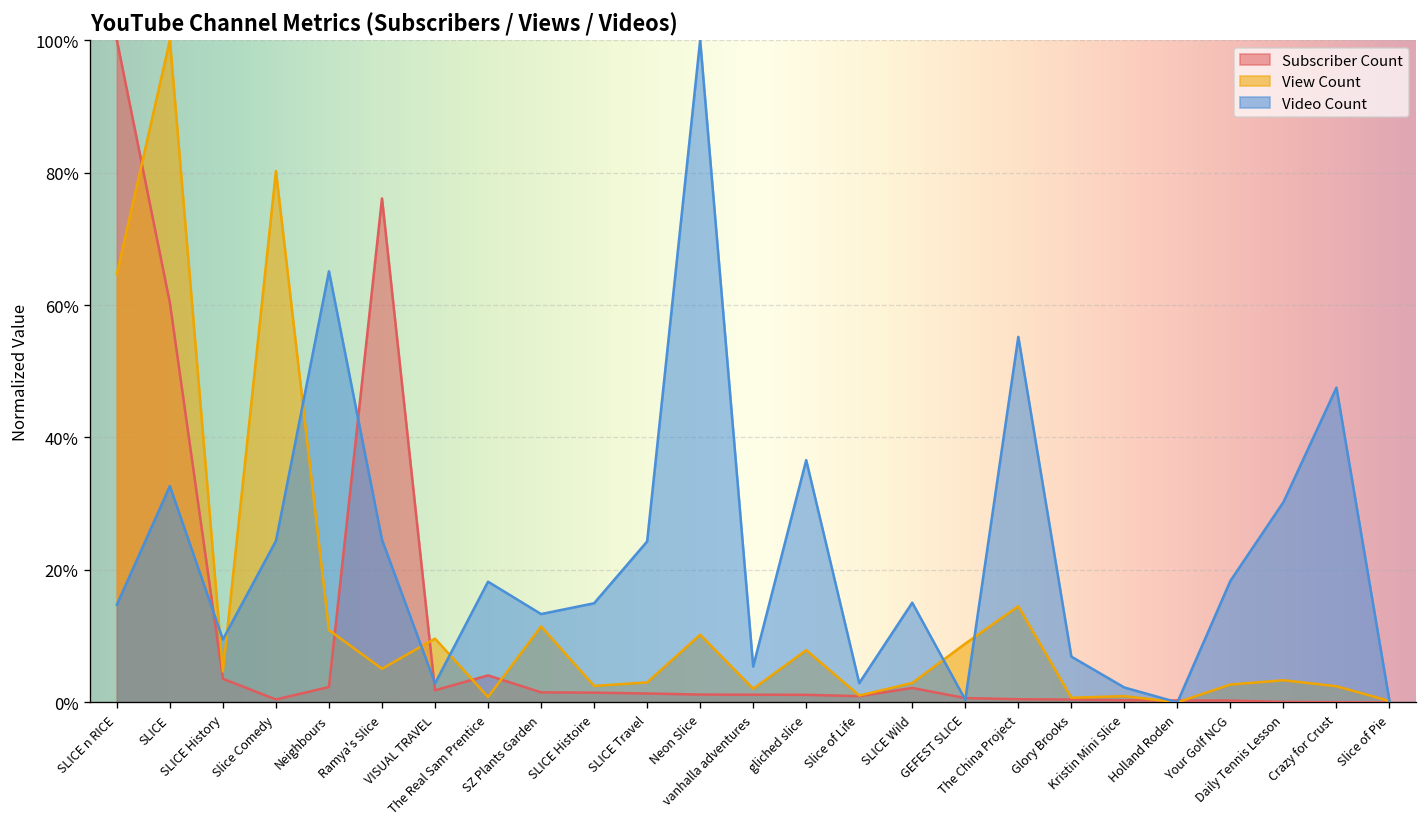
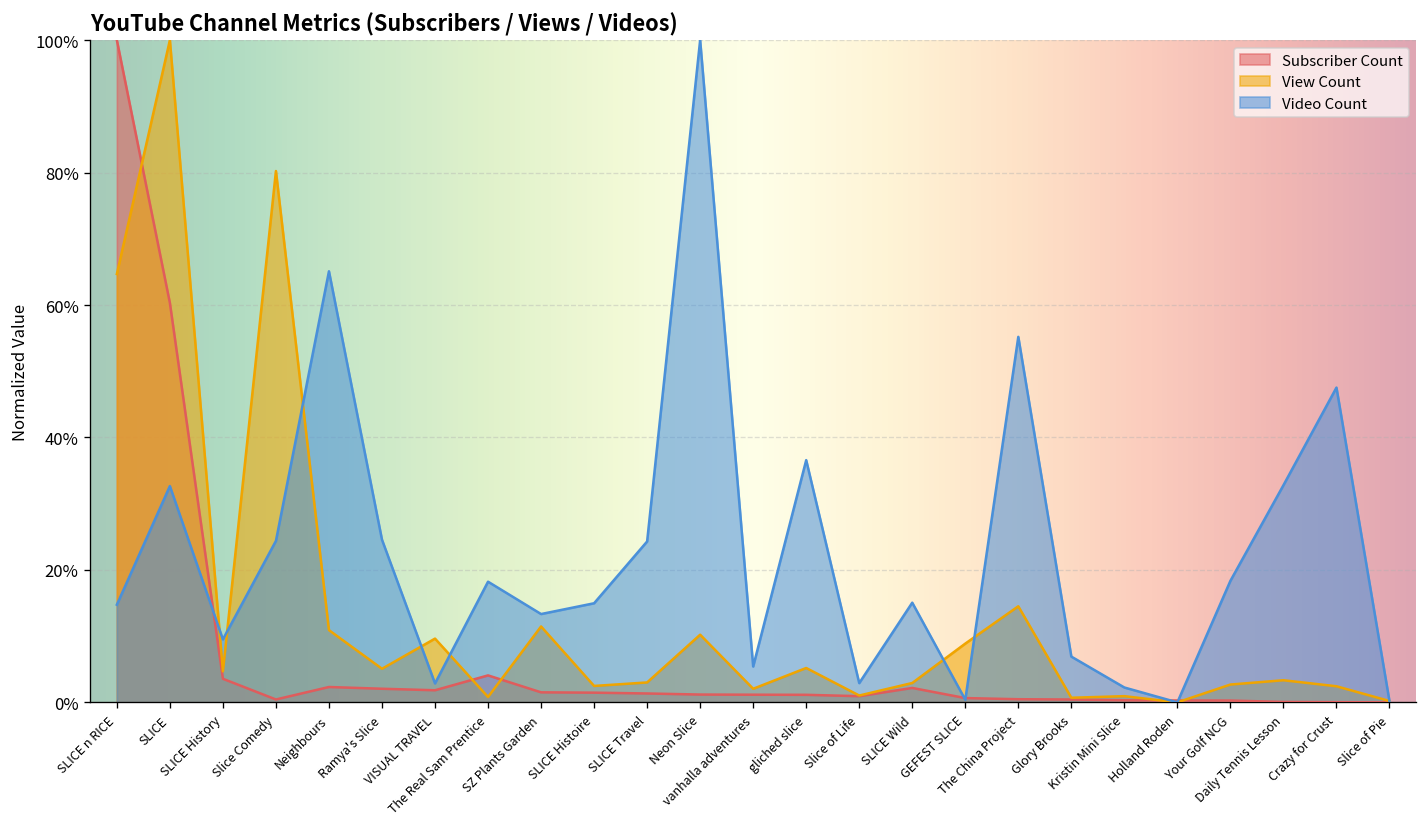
  {
    "Subscriber Count": {
      "SLICE n RICE": "100%",
      "SLICE": "60%",
      "SLICE History": "4%",
      "Slice Comedy": "0%",
      "Neighbours": "2%",
-     "Ramya's Slice": "76%",
+     "Ramya's Slice": "2%",
      "VISUAL TRAVEL": "2%",
      "The Real Sam Prentice": "4%",
      "SZ Plants Garden": "2%",
      "SLICE Histoire": "1%",
      "SLICE Travel": "1%",
      "Neon Slice": "1%",
      "vanhalla adventures": "1%",
      "gliched slice": "1%",
      "SLICE Wild": "2%",
      "The China Project": "0%",
      "Kristin Mini Slice": "0%",
      "Your Golf NCG": "0%",
      "Daily Tennis Lesson": "0%",
      "Crazy for Crust": "0%"
    },
    "View Count": {
      "SLICE n RICE": "65%",
      "SLICE": "100%",
      "SLICE History": "5%",
      "Slice Comedy": "80%",
      "Neighbours": "11%",
      "Ramya's Slice": "5%",
      "VISUAL TRAVEL": "10%",
      "The Real Sam Prentice": "1%",
      "SZ Plants Garden": "11%",
      "SLICE Histoire": "2%",
      "SLICE Travel": "3%",
      "Neon Slice": "10%",
      "vanhalla adventures": "2%",
-     "gliched slice": "8%",
+     "gliched slice": "5%",
      "SLICE Wild": "3%",
      "GEFEST SLICE": "9%",
      "The China Project": "15%",
      "Kristin Mini Slice": "1%",
      "Your Golf NCG": "3%",
      "Daily Tennis Lesson": "3%",
      "Crazy for Crust": "2%"
    },
    "Video Count": {
      "SLICE n RICE": "15%",
      "SLICE": "33%",
      "SLICE History": "10%",
      "Slice Comedy": "24%",
      "Neighbours": "65%",
      "Ramya's Slice": "25%",
      "VISUAL TRAVEL": "3%",
      "The Real Sam Prentice": "18%",
      "SZ Plants Garden": "13%",
      "SLICE Histoire": "15%",
      "SLICE Travel": "24%",
      "Neon Slice": "100%",
      "vanhalla adventures": "5%",
      "gliched slice": "37%",
      "Slice of Life": "3%",
      "SLICE Wild": "15%",
      "The China Project": "55%",
      "Glory Brooks": "7%",
      "Kristin Mini Slice": "2%",
      "Your Golf NCG": "18%",
-     "Daily Tennis Lesson": "30%",
+     "Daily Tennis Lesson": "33%",
      "Crazy for Crust": "48%"
    }
  }
